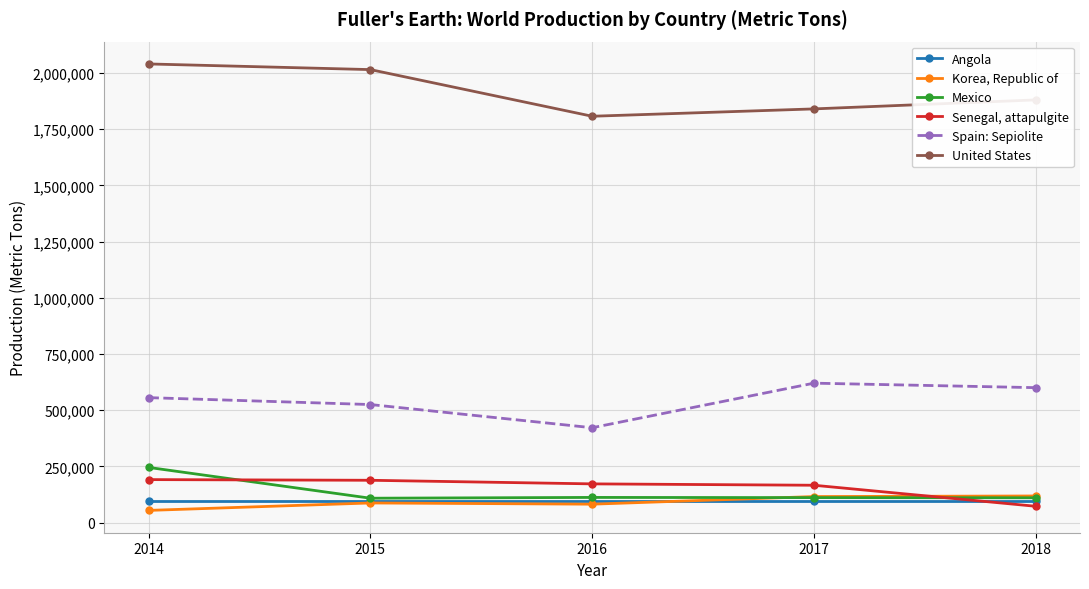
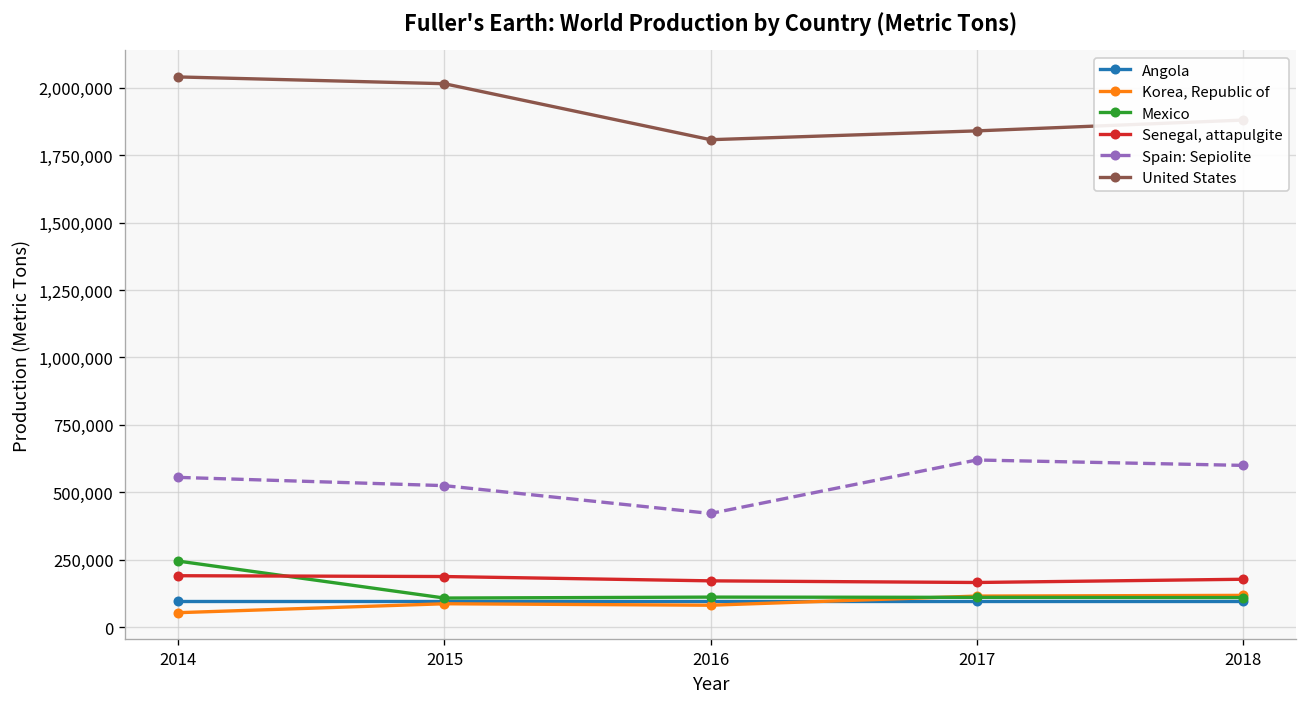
  {
    "Angola": {
      "2014": "100,000",
      "2016": "100,000",
      "2017": "100,000",
      "2018": "100,000"
    },
    "Korea, Republic of": {
      "2014": "50,000",
      "2016": "80,000"
    },
    "Mexico": {
      "2014": "250,000",
      "2016": "110,000"
    },
    "Senegal, attapulgite": {
      "2014": "190,000",
      "2015": "190,000",
      "2016": "170,000",
      "2017": "170,000",
-     "2018": "70,000"
+     "2018": "180,000"
    },
    "Spain: Sepiolite": {
      "2014": "560,000",
      "2015": "520,000",
      "2016": "420,000",
      "2017": "620,000",
      "2018": "600,000"
    },
    "United States": {
      "2014": "2,040,000",
      "2015": "2,010,000",
      "2016": "1,810,000",
      "2017": "1,840,000"
    }
  }
